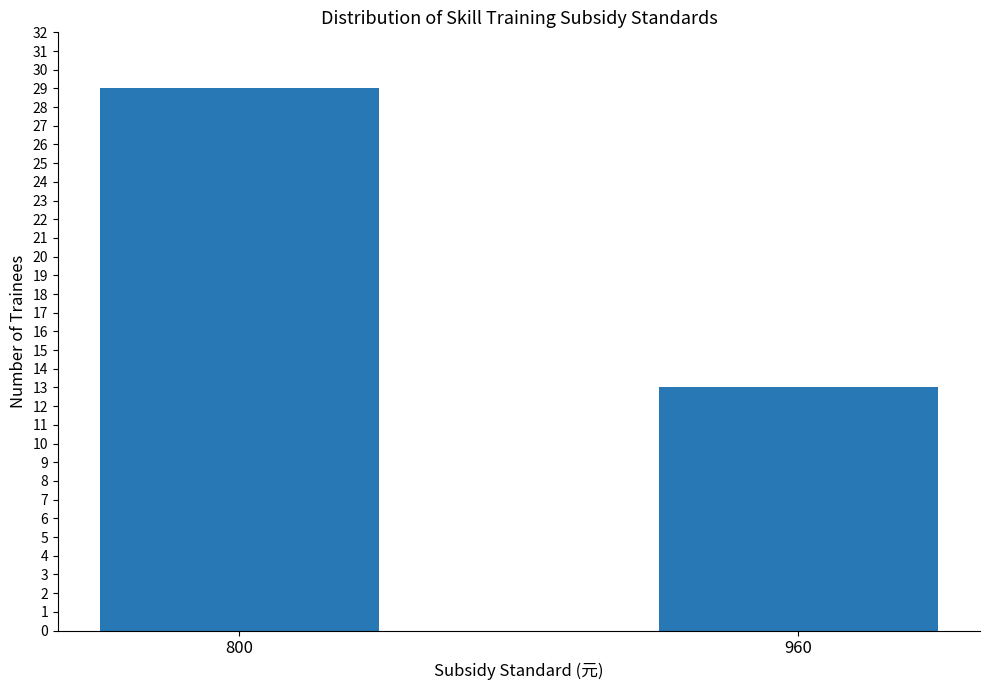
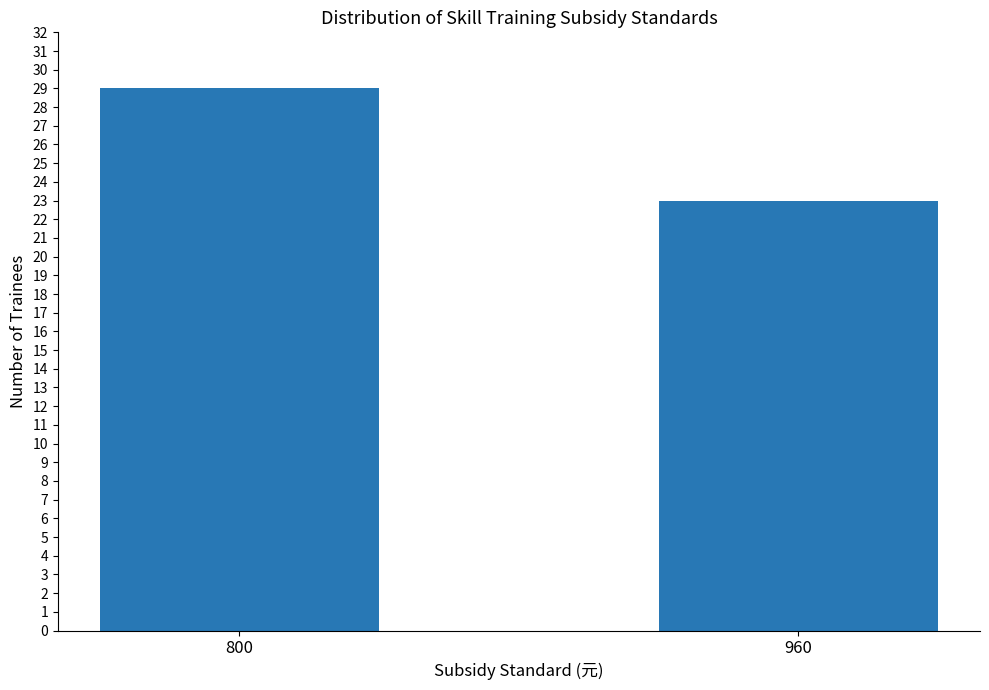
  {
    "800": 29,
-   "960": 13
+   "960": 23
  }
